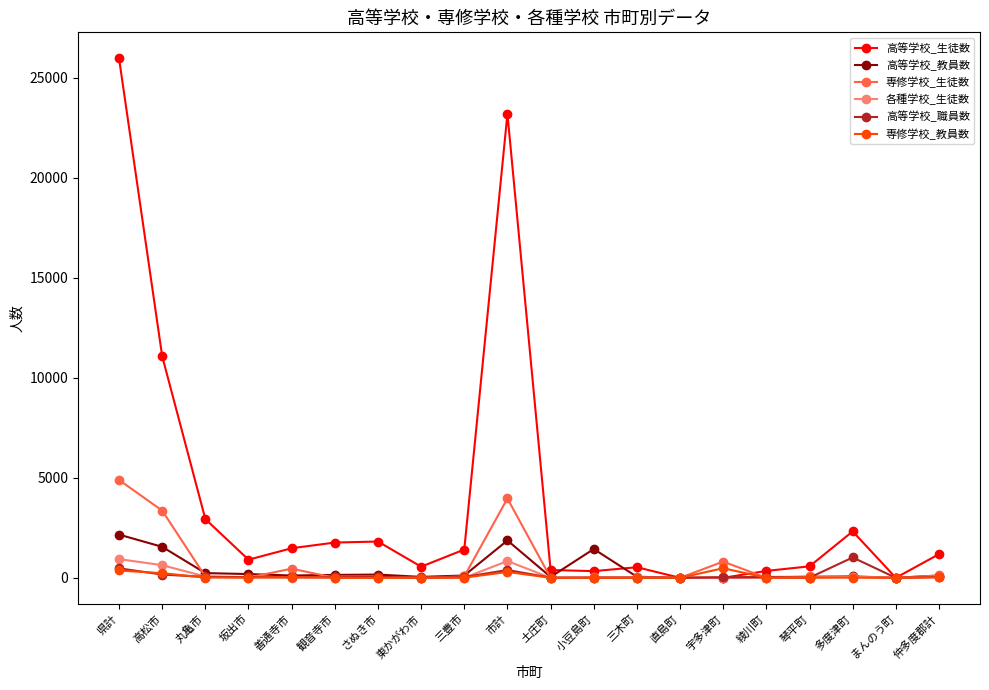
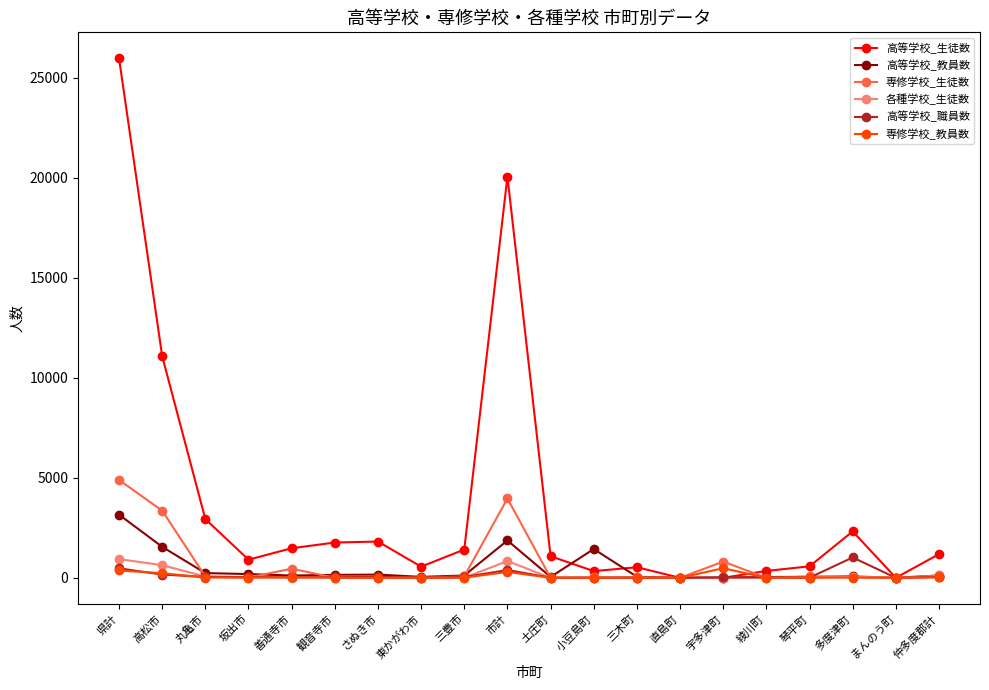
  {
    "高等学校_生徒数": {
      "県計": 26000,
      "高松市": 11100,
      "丸亀市": 2900,
      "坂出市": 900,
      "善通寺市": 1500,
      "観音寺市": 1800,
      "さぬき市": 1800,
      "東かがわ市": 600,
      "三豊市": 1400,
-     "市計": 23200,
-     "土庄町": 400,
+     "市計": 20100,
+     "土庄町": 1100,
      "小豆島町": 300,
      "三木町": 500,
      "綾川町": 300,
      "琴平町": 600,
      "多度津町": 2300,
      "仲多度郡計": 1200
    },
    "高等学校_教員数": {
-     "県計": 2200,
+     "県計": 3200,
      "高松市": 1500,
      "丸亀市": 200,
      "坂出市": 200,
      "市計": 1900,
      "小豆島町": 1400
    },
    "高等学校_職員数": {
      "多度津町": 1000
    },
    "専修学校_教員数": {
      "宇多津町": 500
    }
  }
